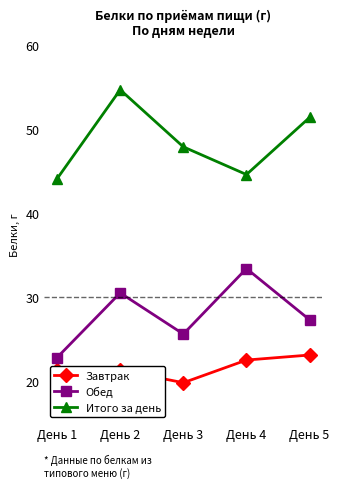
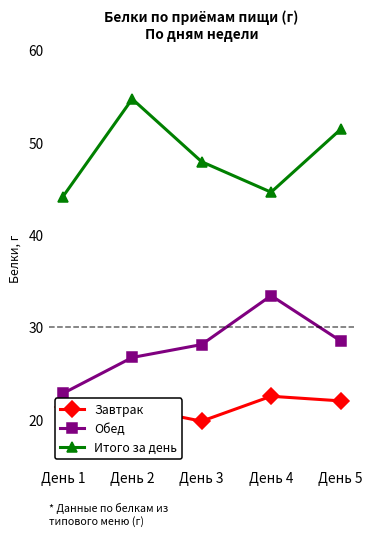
  {
    "Завтрак": {
      "День 3": 20,
      "День 4": 23,
-     "День 5": 23
+     "День 5": 22
    },
    "Обед": {
      "День 1": 23,
-     "День 2": 31,
-     "День 3": 26,
+     "День 2": 27,
+     "День 3": 28,
      "День 4": 33,
-     "День 5": 27
+     "День 5": 29
    },
    "Итого за день": {
      "День 1": 44,
      "День 2": 55,
      "День 3": 48,
      "День 4": 45,
      "День 5": 51
    }
  }
